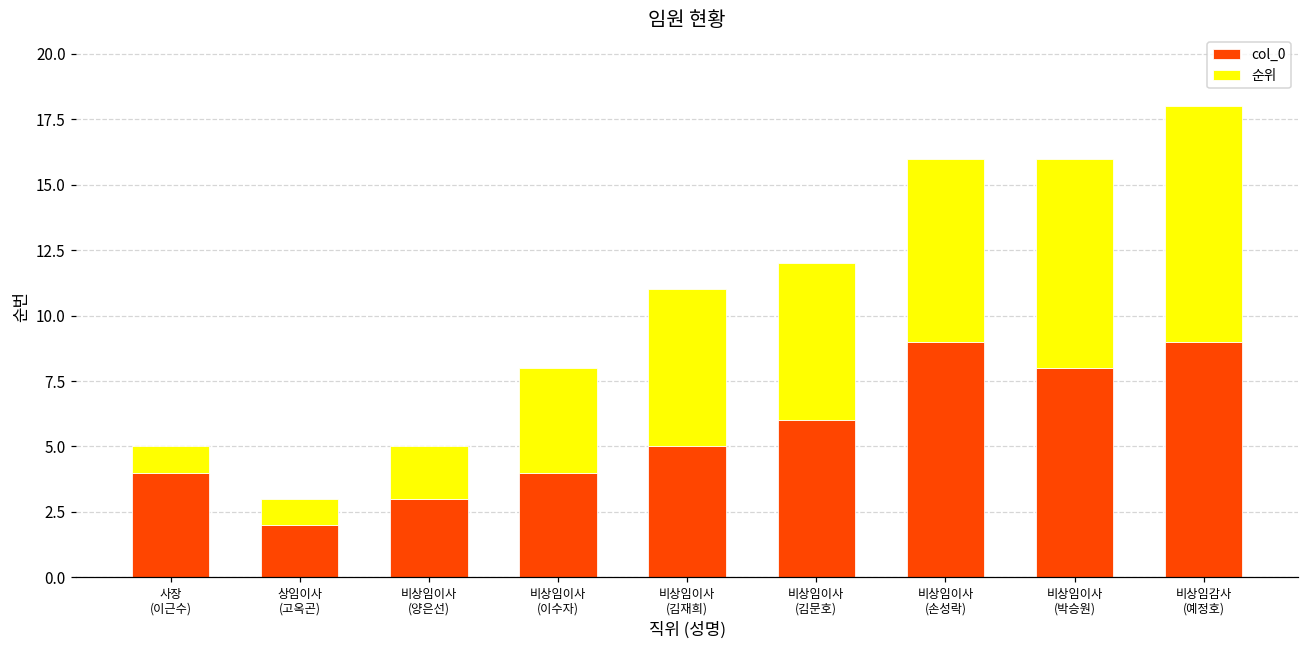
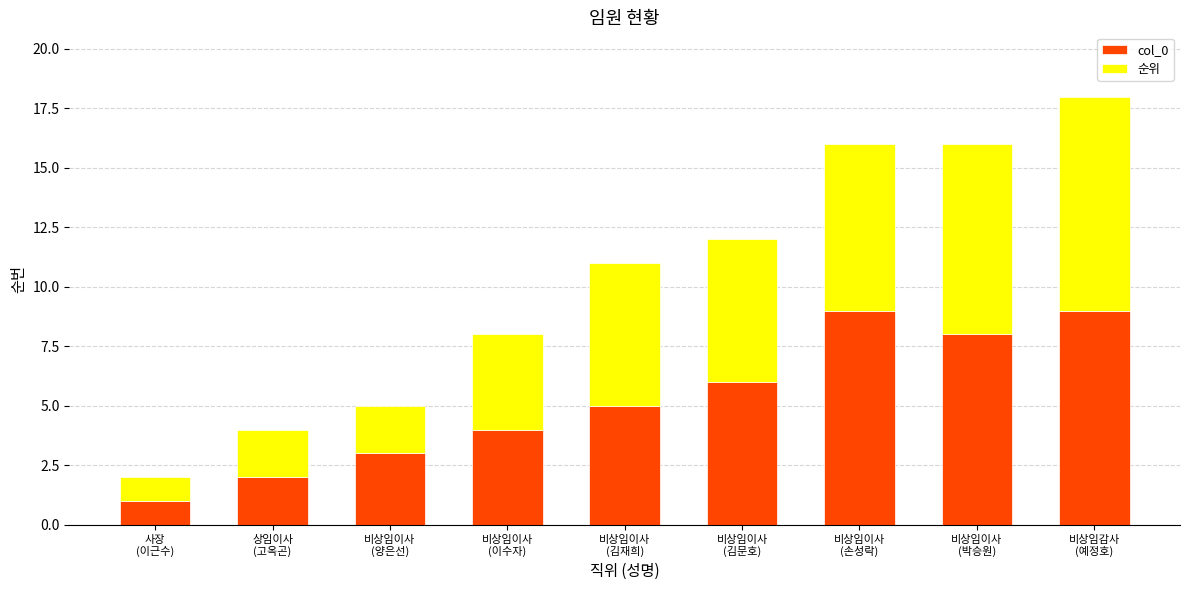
  {
    "col_0": {
-     "사장 (이근수)": 4,
+     "사장 (이근수)": 1,
      "상임이사 (고옥곤)": 2,
      "비상임이사 (양은선)": 3,
      "비상임이사 (이수자)": 4,
      "비상임이사 (김재희)": 5,
      "비상임이사 (김문호)": 6,
      "비상임이사 (손성락)": 9,
      "비상임이사 (박승원)": 8,
      "비상임감사 (예정호)": 9
    },
    "순위": {
      "사장 (이근수)": 1,
-     "상임이사 (고옥곤)": 1,
+     "상임이사 (고옥곤)": 2,
      "비상임이사 (양은선)": 2,
      "비상임이사 (이수자)": 4,
      "비상임이사 (김재희)": 6,
      "비상임이사 (김문호)": 6,
      "비상임이사 (손성락)": 7,
      "비상임이사 (박승원)": 8,
      "비상임감사 (예정호)": 9
    }
  }
